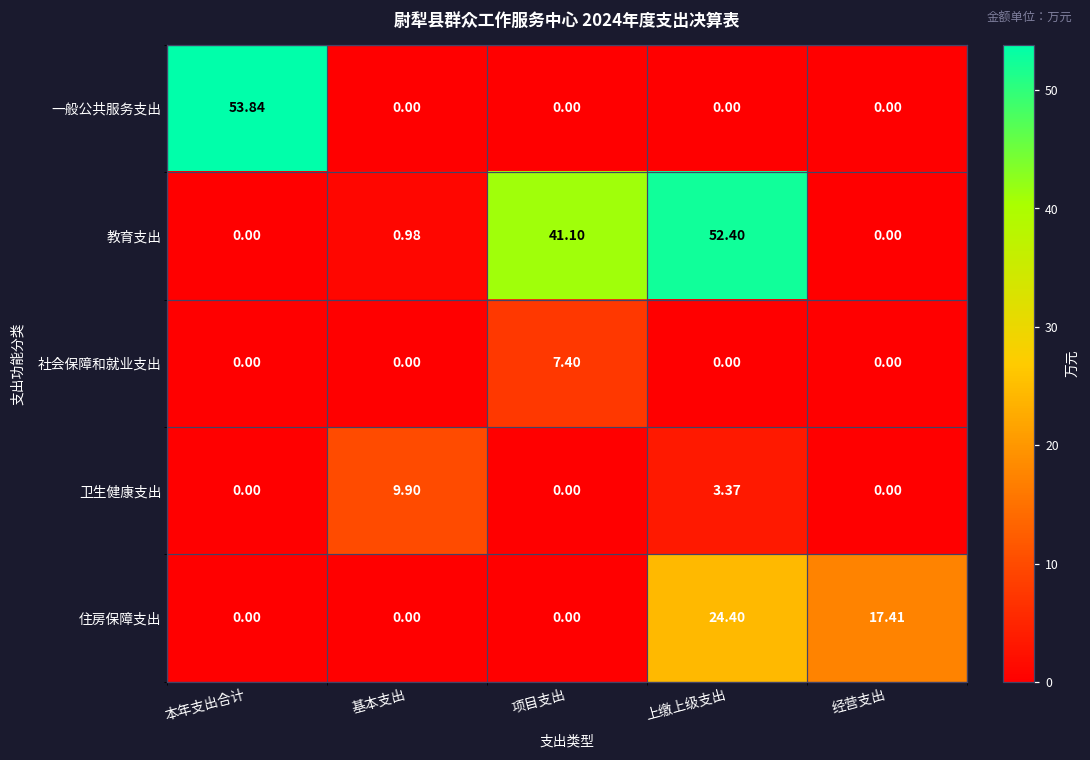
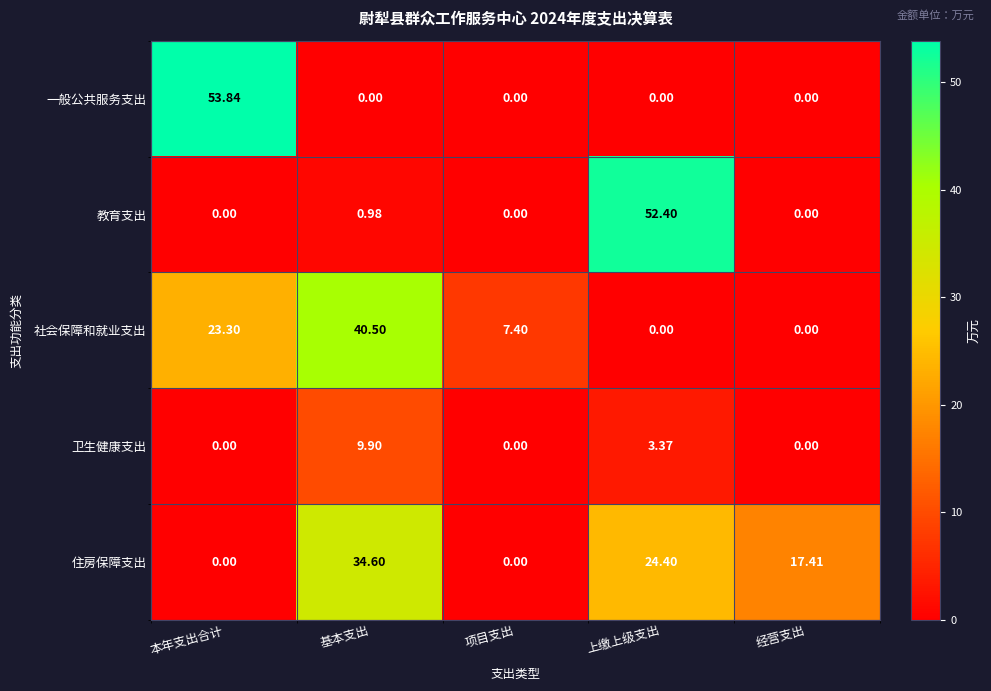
  {
    "一般公共服务支出": {
      "本年支出合计": 53.84,
      "基本支出": 0.00,
      "项目支出": 0.00,
      "上缴上级支出": 0.00,
      "经营支出": 0.00
    },
    "教育支出": {
      "本年支出合计": 0.00,
      "基本支出": 0.98,
-     "项目支出": 41.10,
+     "项目支出": 0.00,
      "上缴上级支出": 52.40,
      "经营支出": 0.00
    },
    "社会保障和就业支出": {
-     "本年支出合计": 0.00,
-     "基本支出": 0.00,
+     "本年支出合计": 23.30,
+     "基本支出": 40.50,
      "项目支出": 7.40,
      "上缴上级支出": 0.00,
      "经营支出": 0.00
    },
    "卫生健康支出": {
      "本年支出合计": 0.00,
      "基本支出": 9.90,
      "项目支出": 0.00,
      "上缴上级支出": 3.37,
      "经营支出": 0.00
    },
    "住房保障支出": {
      "本年支出合计": 0.00,
-     "基本支出": 0.00,
+     "基本支出": 34.60,
      "项目支出": 0.00,
      "上缴上级支出": 24.40,
      "经营支出": 17.41
    }
  }
